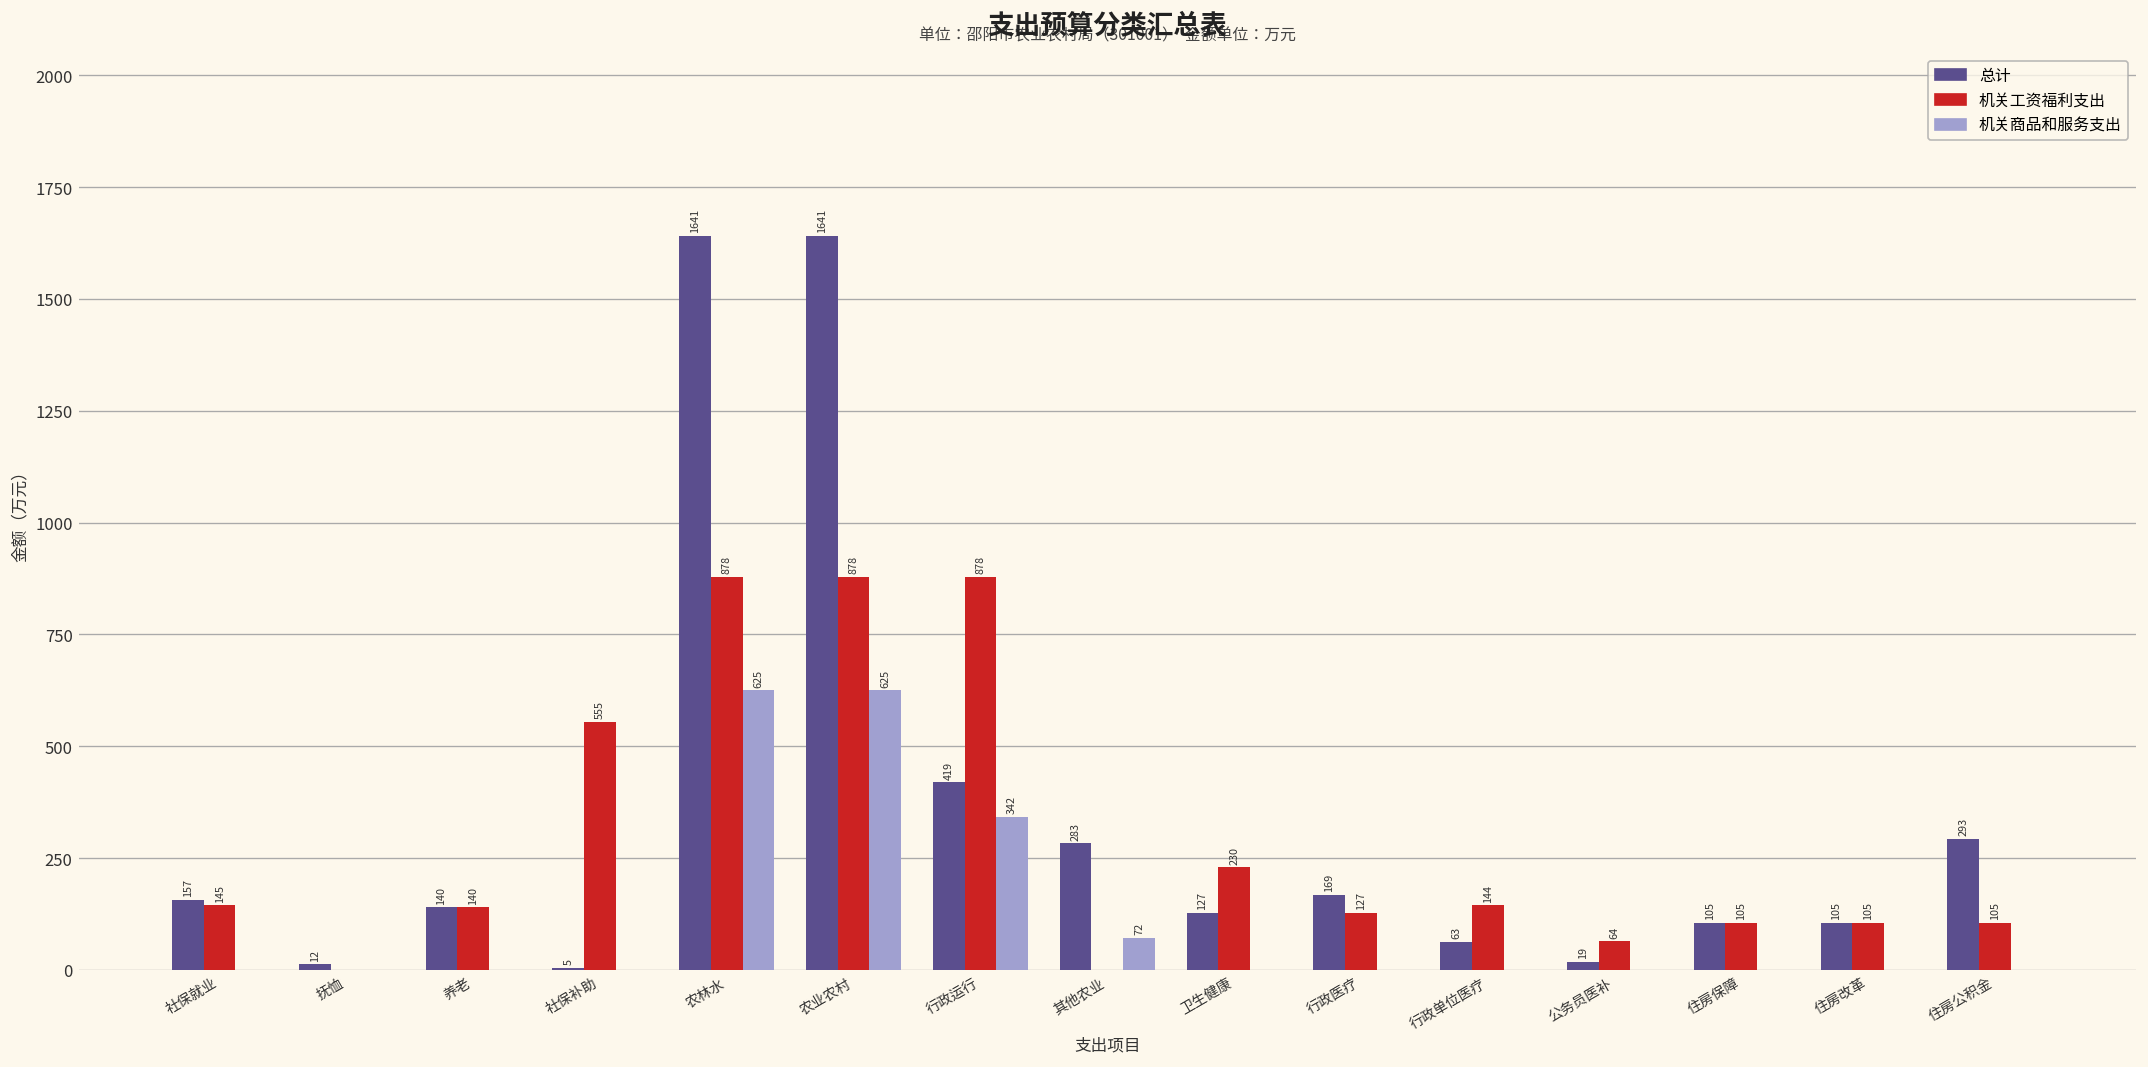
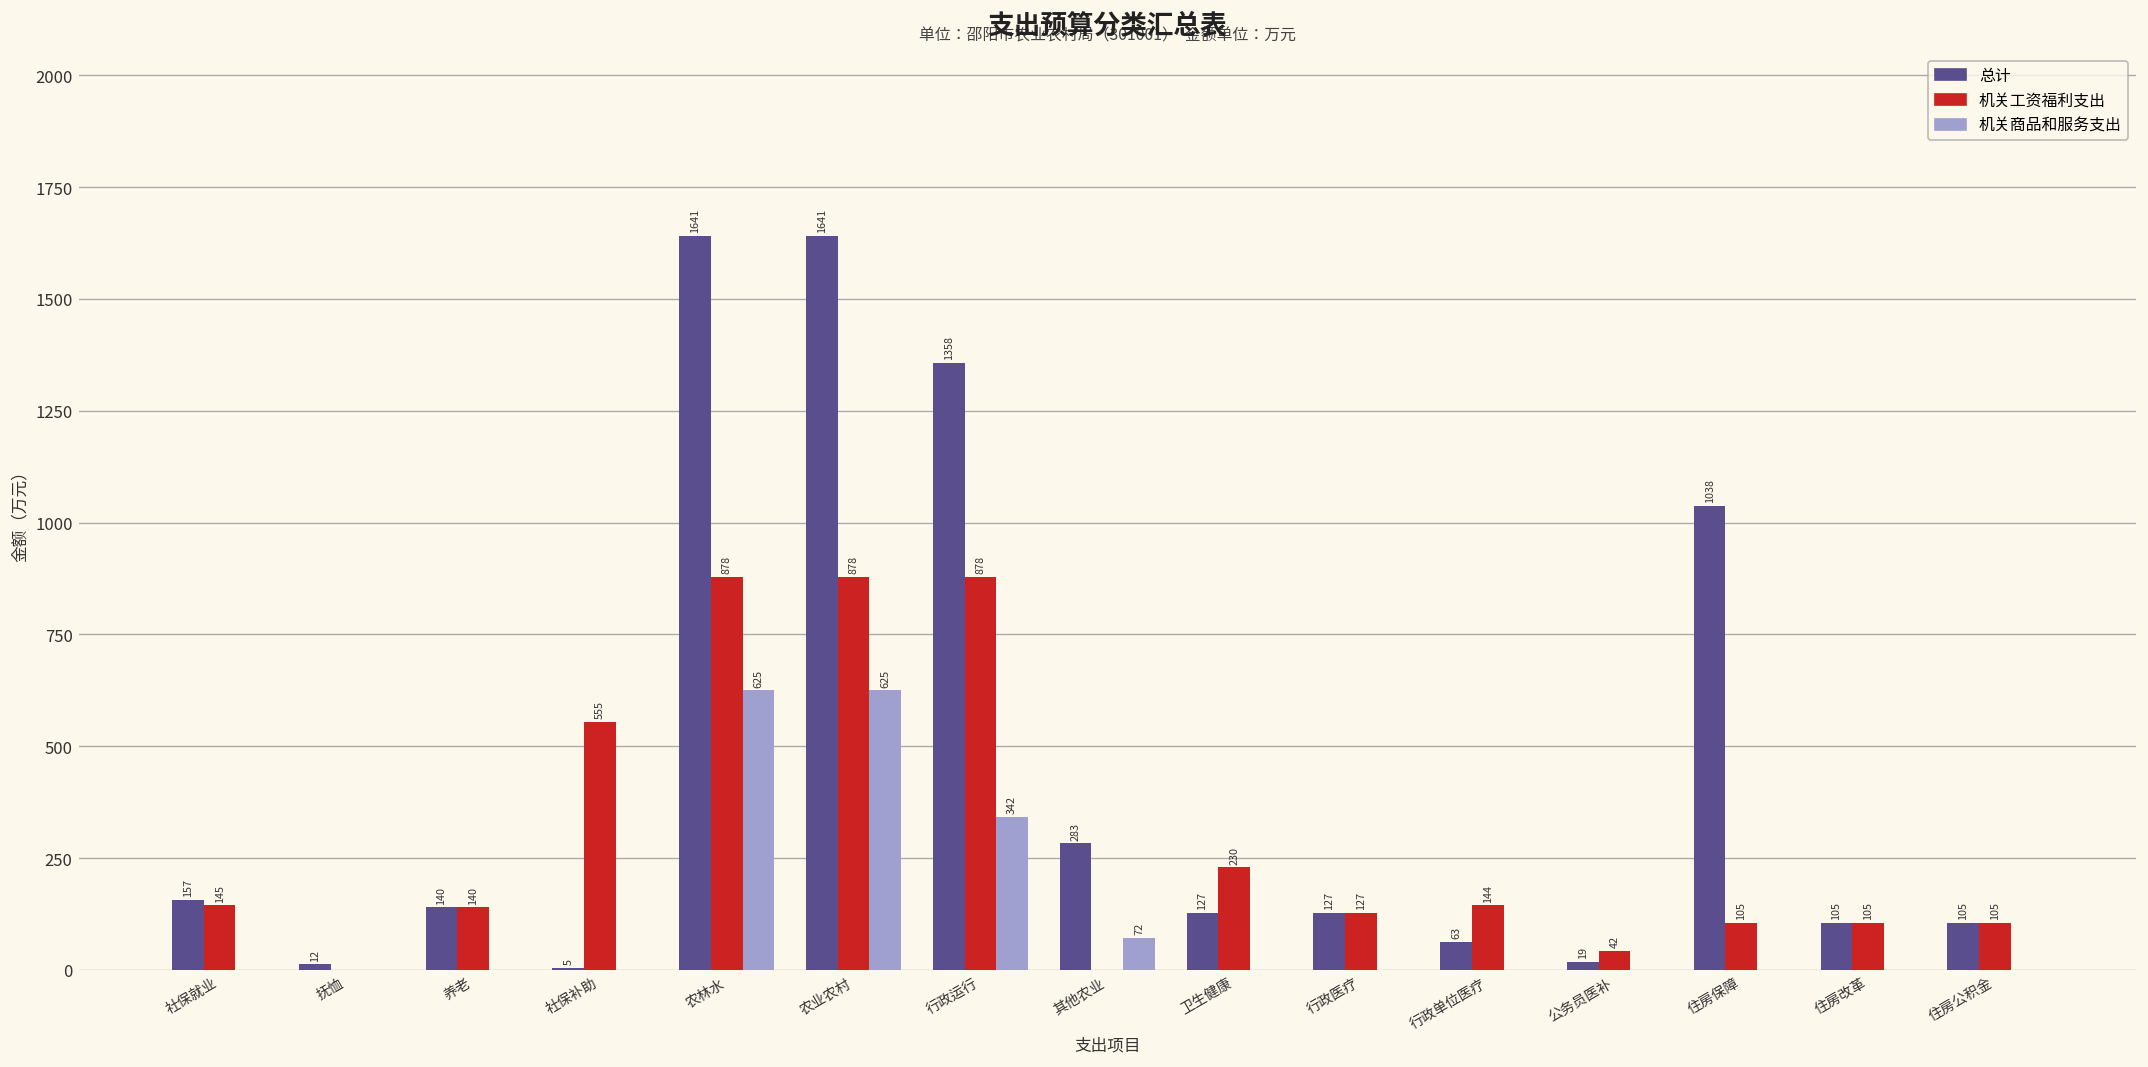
  {
    "总计": {
      "社保就业": 157,
      "抚恤": 12,
      "养老": 140,
      "社保补助": 5,
      "农林水": 1641,
      "农业农村": 1641,
-     "行政运行": 419,
+     "行政运行": 1358,
      "其他农业": 283,
      "卫生健康": 127,
-     "行政医疗": 169,
+     "行政医疗": 127,
      "行政单位医疗": 63,
      "公务员医补": 19,
-     "住房保障": 105,
+     "住房保障": 1038,
      "住房改革": 105,
-     "住房公积金": 293
+     "住房公积金": 105
    },
    "机关工资福利支出": {
      "社保就业": 145,
      "养老": 140,
      "社保补助": 555,
      "农林水": 878,
      "农业农村": 878,
      "行政运行": 878,
      "卫生健康": 230,
      "行政医疗": 127,
      "行政单位医疗": 144,
-     "公务员医补": 64,
+     "公务员医补": 42,
      "住房保障": 105,
      "住房改革": 105,
      "住房公积金": 105
    },
    "机关商品和服务支出": {
      "农林水": 625,
      "农业农村": 625,
      "行政运行": 342,
      "其他农业": 72
    }
  }
